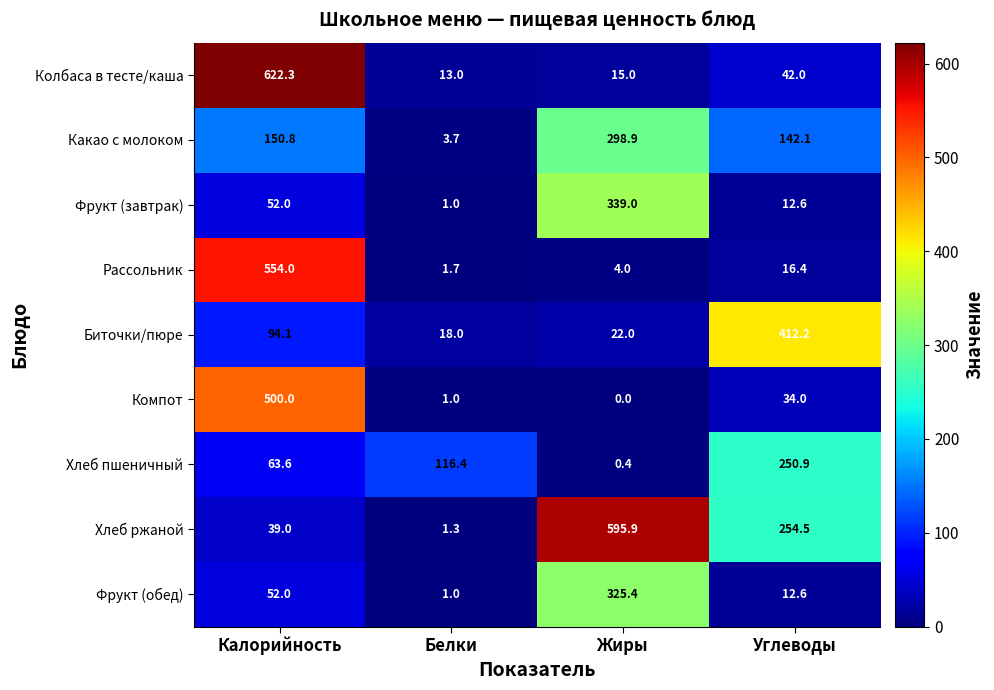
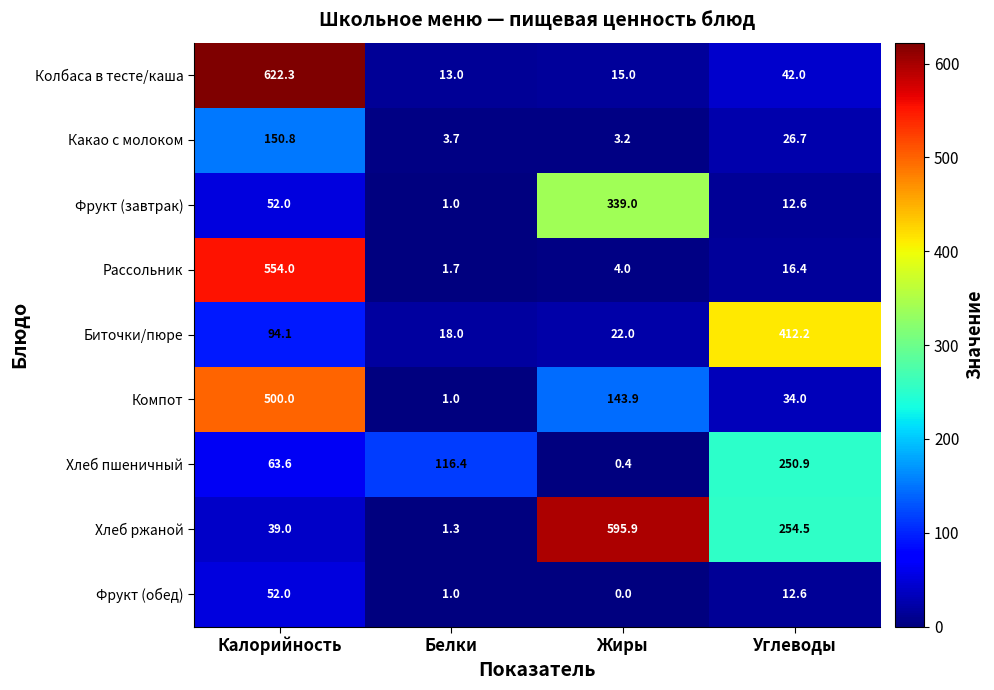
  {
    "Колбаса в тесте/каша": {
      "Калорийность": 622.3,
      "Белки": 13.0,
      "Жиры": 15.0,
      "Углеводы": 42.0
    },
    "Какао с молоком": {
      "Калорийность": 150.8,
      "Белки": 3.7,
-     "Жиры": 298.9,
-     "Углеводы": 142.1
+     "Жиры": 3.2,
+     "Углеводы": 26.7
    },
    "Фрукт (завтрак)": {
      "Калорийность": 52.0,
      "Белки": 1.0,
      "Жиры": 339.0,
      "Углеводы": 12.6
    },
    "Рассольник": {
      "Калорийность": 554.0,
      "Белки": 1.7,
      "Жиры": 4.0,
      "Углеводы": 16.4
    },
    "Биточки/пюре": {
      "Калорийность": 94.1,
      "Белки": 18.0,
      "Жиры": 22.0,
      "Углеводы": 412.2
    },
    "Компот": {
      "Калорийность": 500.0,
      "Белки": 1.0,
-     "Жиры": 0.0,
+     "Жиры": 143.9,
      "Углеводы": 34.0
    },
    "Хлеб пшеничный": {
      "Калорийность": 63.6,
      "Белки": 116.4,
      "Жиры": 0.4,
      "Углеводы": 250.9
    },
    "Хлеб ржаной": {
      "Калорийность": 39.0,
      "Белки": 1.3,
      "Жиры": 595.9,
      "Углеводы": 254.5
    },
    "Фрукт (обед)": {
      "Калорийность": 52.0,
      "Белки": 1.0,
-     "Жиры": 325.4,
+     "Жиры": 0.0,
      "Углеводы": 12.6
    }
  }
